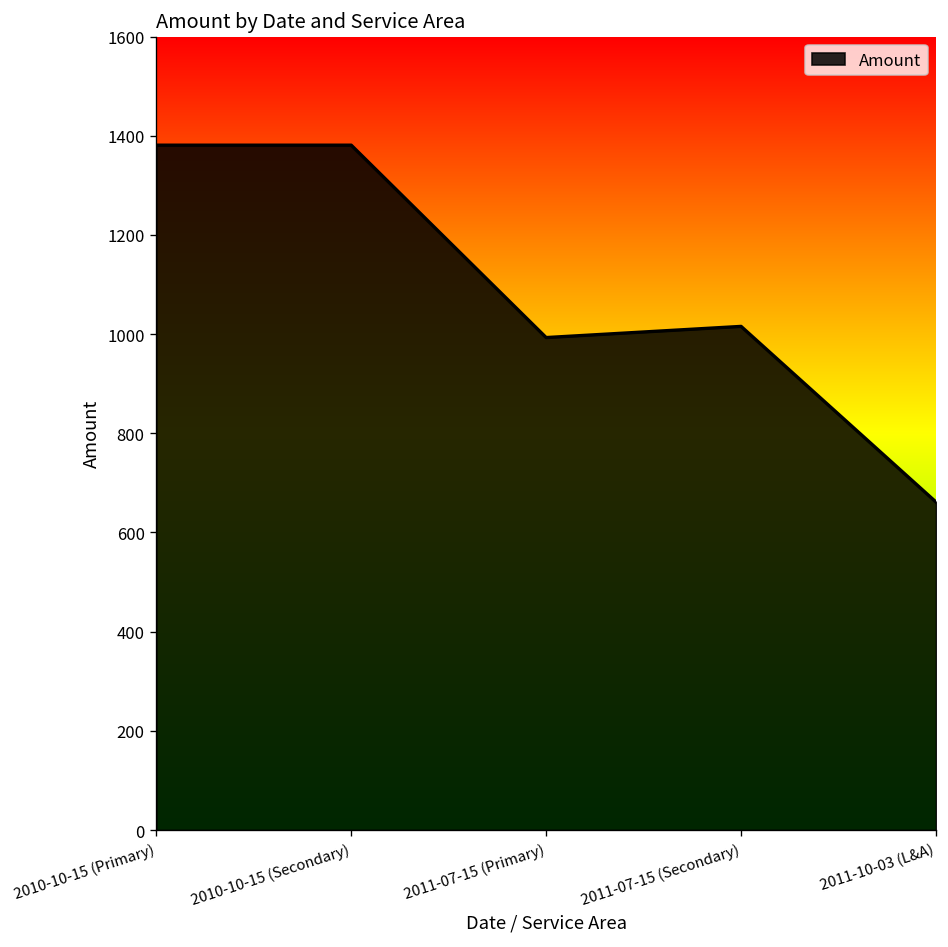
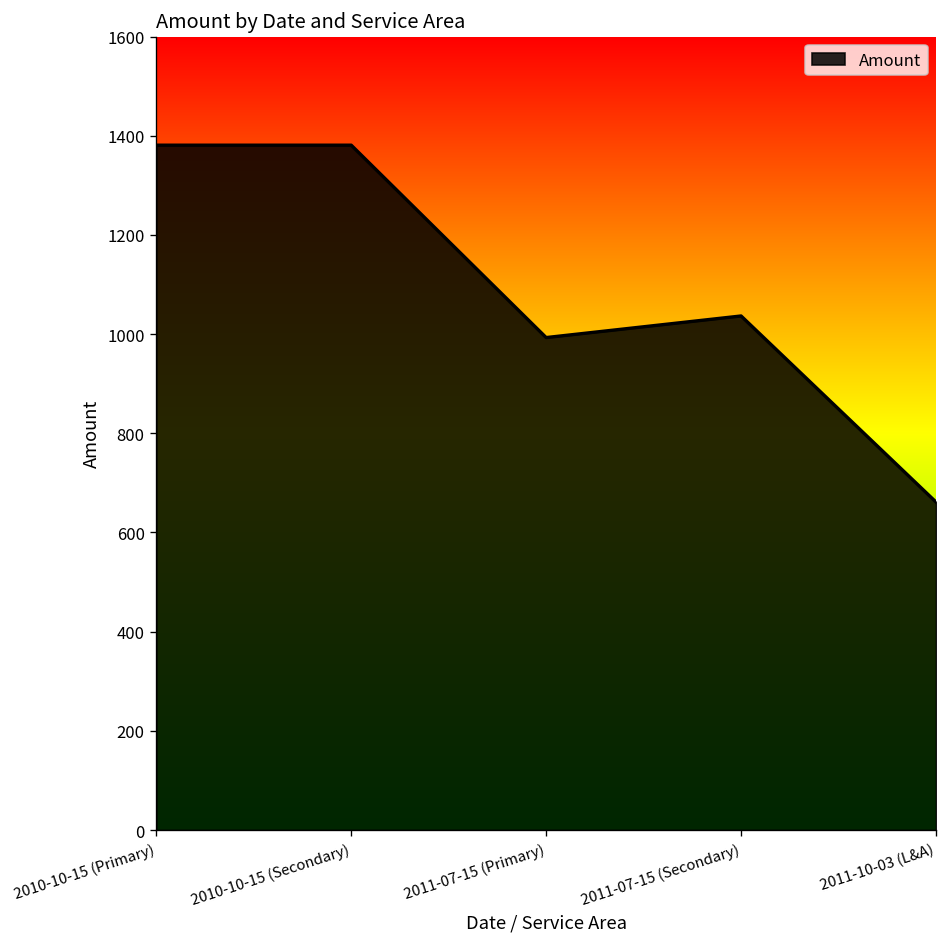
  {
    "2010-10-15 (Primary)": 1380,
    "2010-10-15 (Secondary)": 1380,
    "2011-07-15 (Primary)": 990,
-   "2011-07-15 (Secondary)": 1020,
+   "2011-07-15 (Secondary)": 1040,
    "2011-10-03 (L&A)": 660
  }
